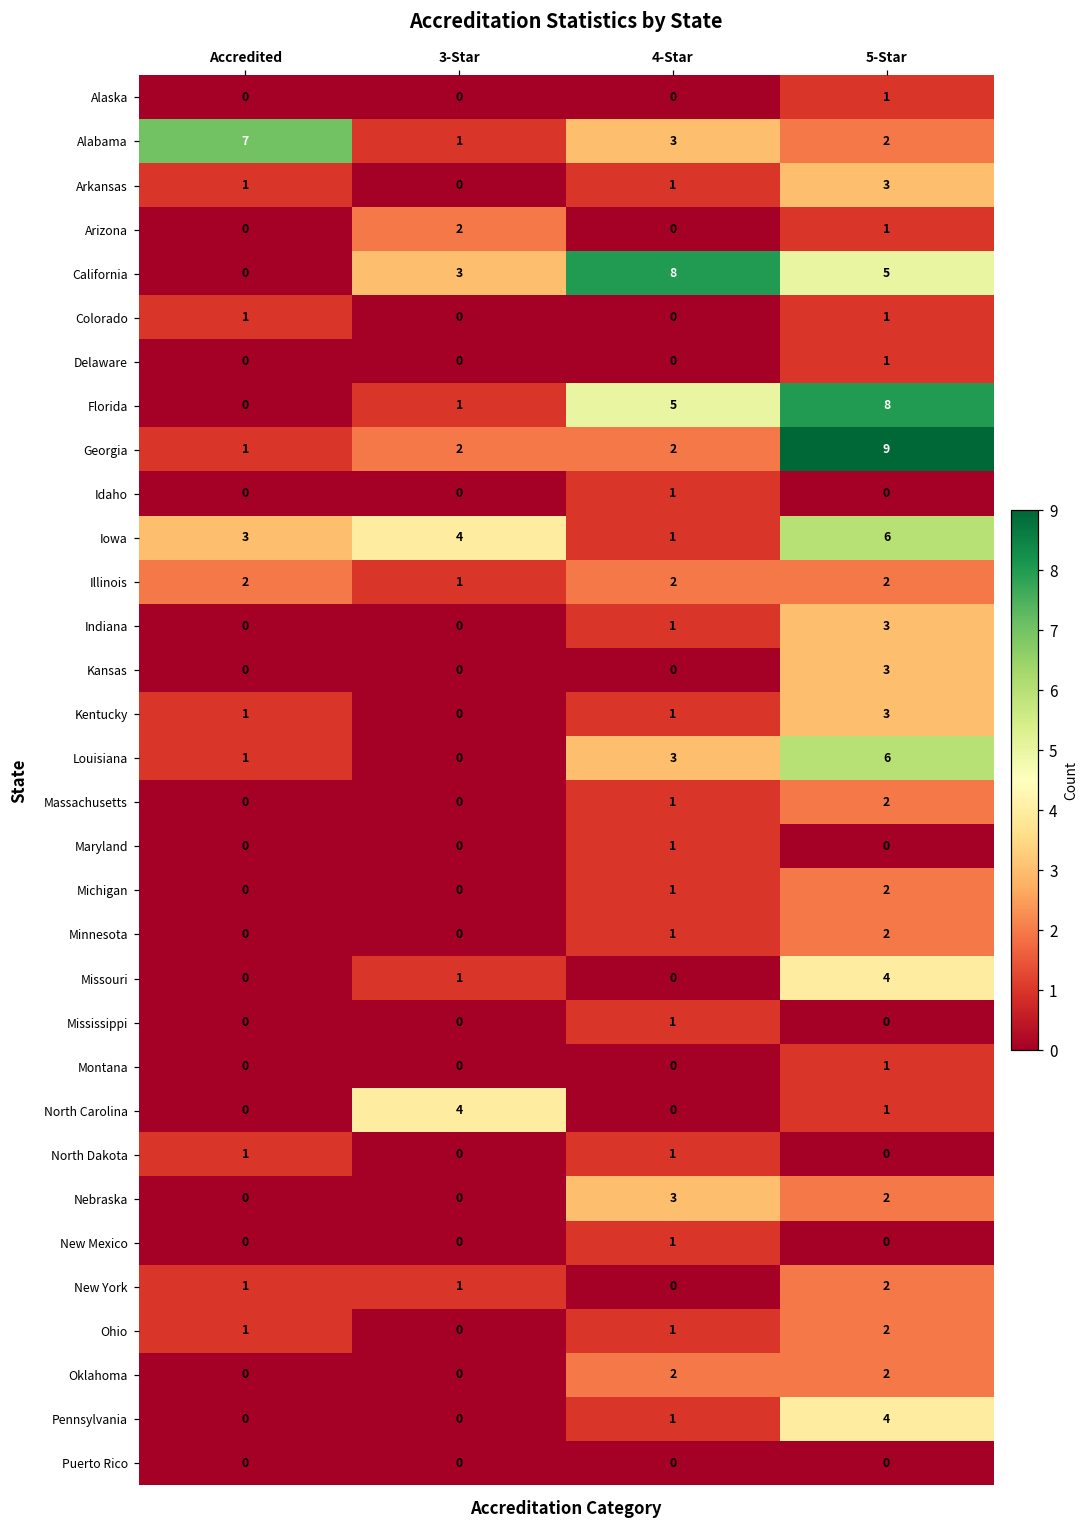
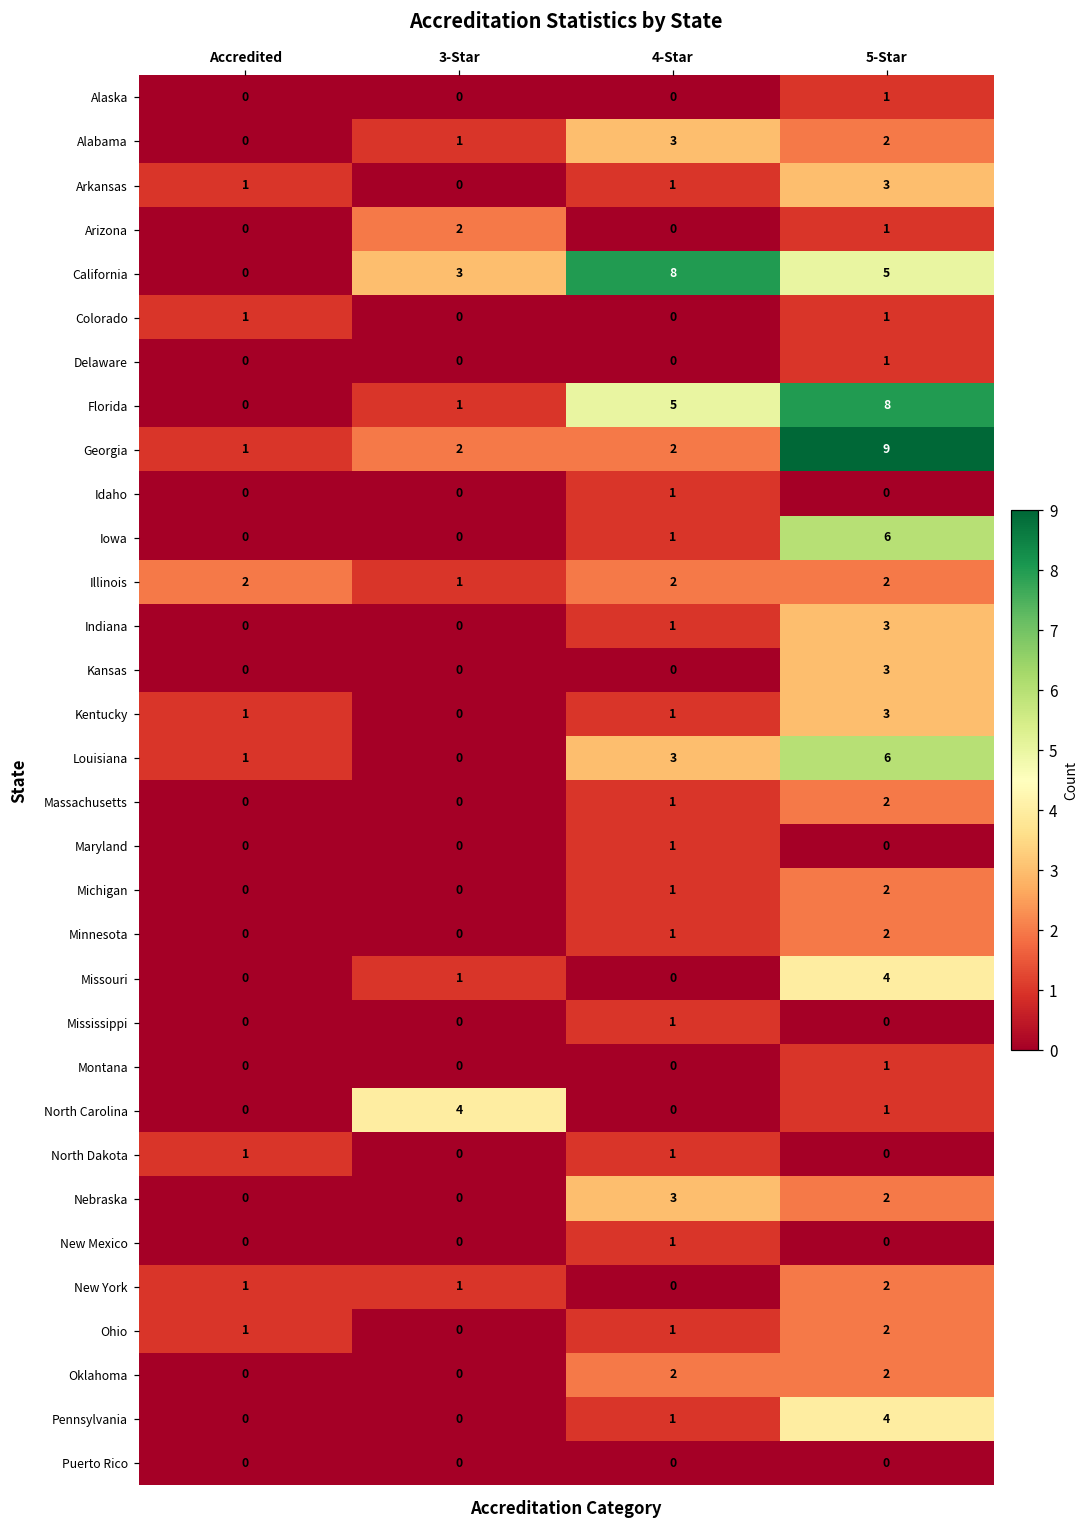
  {
    "Alaska": {
      "Accredited": 0,
      "3-Star": 0,
      "4-Star": 0,
      "5-Star": 1
    },
    "Alabama": {
-     "Accredited": 7,
+     "Accredited": 0,
      "3-Star": 1,
      "4-Star": 3,
      "5-Star": 2
    },
    "Arkansas": {
      "Accredited": 1,
      "3-Star": 0,
      "4-Star": 1,
      "5-Star": 3
    },
    "Arizona": {
      "Accredited": 0,
      "3-Star": 2,
      "4-Star": 0,
      "5-Star": 1
    },
    "California": {
      "Accredited": 0,
      "3-Star": 3,
      "4-Star": 8,
      "5-Star": 5
    },
    "Colorado": {
      "Accredited": 1,
      "3-Star": 0,
      "4-Star": 0,
      "5-Star": 1
    },
    "Delaware": {
      "Accredited": 0,
      "3-Star": 0,
      "4-Star": 0,
      "5-Star": 1
    },
    "Florida": {
      "Accredited": 0,
      "3-Star": 1,
      "4-Star": 5,
      "5-Star": 8
    },
    "Georgia": {
      "Accredited": 1,
      "3-Star": 2,
      "4-Star": 2,
      "5-Star": 9
    },
    "Idaho": {
      "Accredited": 0,
      "3-Star": 0,
      "4-Star": 1,
      "5-Star": 0
    },
    "Iowa": {
-     "Accredited": 3,
-     "3-Star": 4,
+     "Accredited": 0,
+     "3-Star": 0,
      "4-Star": 1,
      "5-Star": 6
    },
    "Illinois": {
      "Accredited": 2,
      "3-Star": 1,
      "4-Star": 2,
      "5-Star": 2
    },
    "Indiana": {
      "Accredited": 0,
      "3-Star": 0,
      "4-Star": 1,
      "5-Star": 3
    },
    "Kansas": {
      "Accredited": 0,
      "3-Star": 0,
      "4-Star": 0,
      "5-Star": 3
    },
    "Kentucky": {
      "Accredited": 1,
      "3-Star": 0,
      "4-Star": 1,
      "5-Star": 3
    },
    "Louisiana": {
      "Accredited": 1,
      "3-Star": 0,
      "4-Star": 3,
      "5-Star": 6
    },
    "Massachusetts": {
      "Accredited": 0,
      "3-Star": 0,
      "4-Star": 1,
      "5-Star": 2
    },
    "Maryland": {
      "Accredited": 0,
      "3-Star": 0,
      "4-Star": 1,
      "5-Star": 0
    },
    "Michigan": {
      "Accredited": 0,
      "3-Star": 0,
      "4-Star": 1,
      "5-Star": 2
    },
    "Minnesota": {
      "Accredited": 0,
      "3-Star": 0,
      "4-Star": 1,
      "5-Star": 2
    },
    "Missouri": {
      "Accredited": 0,
      "3-Star": 1,
      "4-Star": 0,
      "5-Star": 4
    },
    "Mississippi": {
      "Accredited": 0,
      "3-Star": 0,
      "4-Star": 1,
      "5-Star": 0
    },
    "Montana": {
      "Accredited": 0,
      "3-Star": 0,
      "4-Star": 0,
      "5-Star": 1
    },
    "North Carolina": {
      "Accredited": 0,
      "3-Star": 4,
      "4-Star": 0,
      "5-Star": 1
    },
    "North Dakota": {
      "Accredited": 1,
      "3-Star": 0,
      "4-Star": 1,
      "5-Star": 0
    },
    "Nebraska": {
      "Accredited": 0,
      "3-Star": 0,
      "4-Star": 3,
      "5-Star": 2
    },
    "New Mexico": {
      "Accredited": 0,
      "3-Star": 0,
      "4-Star": 1,
      "5-Star": 0
    },
    "New York": {
      "Accredited": 1,
      "3-Star": 1,
      "4-Star": 0,
      "5-Star": 2
    },
    "Ohio": {
      "Accredited": 1,
      "3-Star": 0,
      "4-Star": 1,
      "5-Star": 2
    },
    "Oklahoma": {
      "Accredited": 0,
      "3-Star": 0,
      "4-Star": 2,
      "5-Star": 2
    },
    "Pennsylvania": {
      "Accredited": 0,
      "3-Star": 0,
      "4-Star": 1,
      "5-Star": 4
    },
    "Puerto Rico": {
      "Accredited": 0,
      "3-Star": 0,
      "4-Star": 0,
      "5-Star": 0
    }
  }
